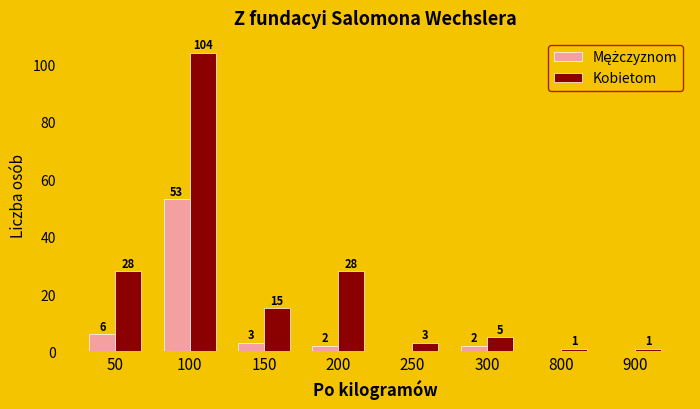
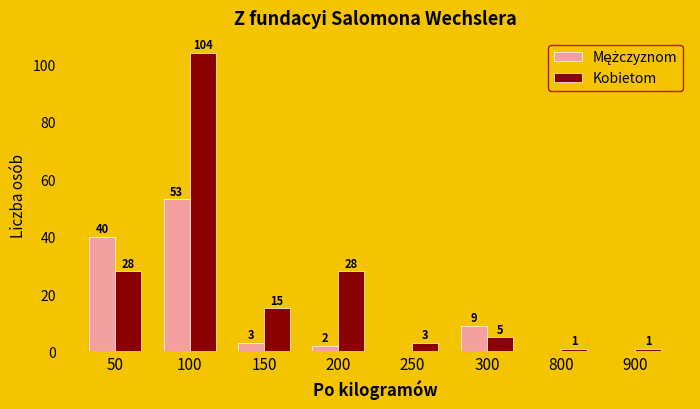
  {
    "Mężczyznom": {
-     "50": 6,
+     "50": 40,
      "100": 53,
      "150": 3,
      "200": 2,
-     "300": 2
+     "300": 9
    },
    "Kobietom": {
      "50": 28,
      "100": 104,
      "150": 15,
      "200": 28,
      "250": 3,
      "300": 5,
      "800": 1,
      "900": 1
    }
  }
